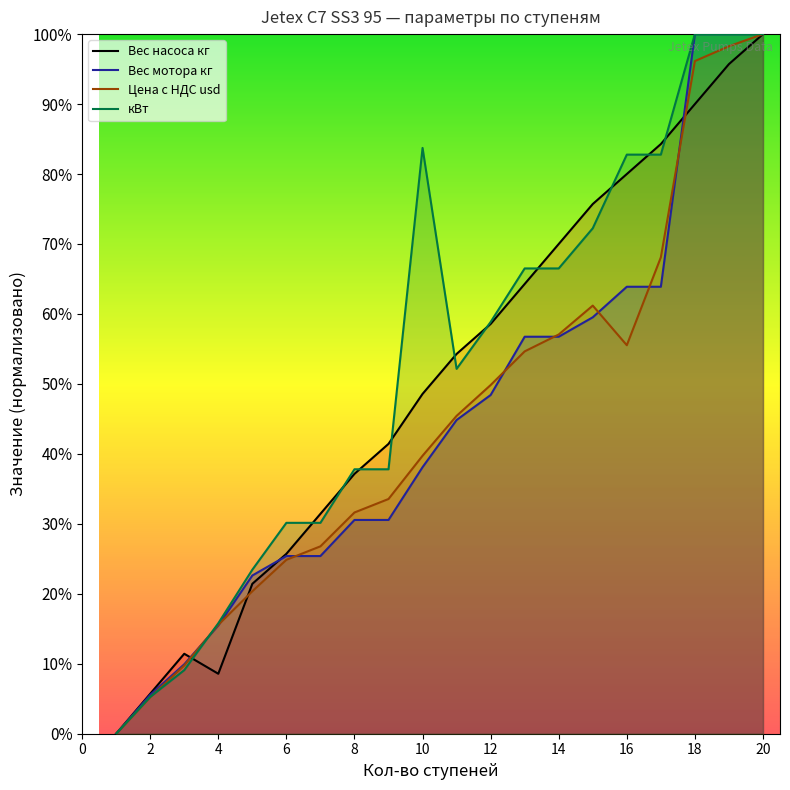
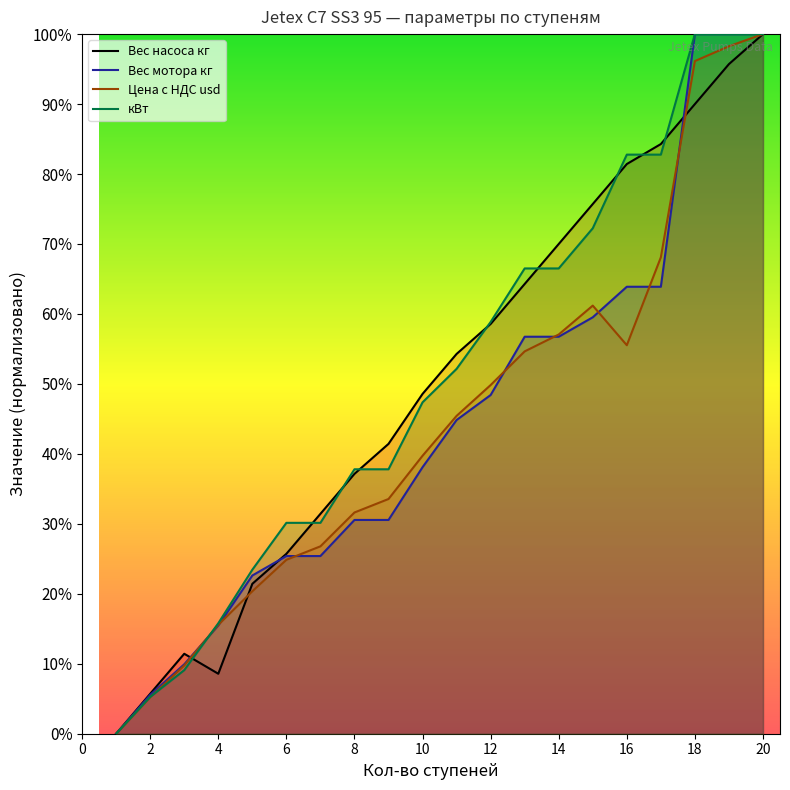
  {
    "Вес насоса кг": {
      "4": "9%",
      "8": "37%",
      "10": "49%",
      "14": "70%",
-     "16": "80%",
+     "16": "81%",
      "18": "90%"
    },
    "Вес мотора кг": {
      "8": "31%",
      "10": "38%",
      "12": "48%",
      "16": "64%"
    },
    "Цена с НДС usd": {
      "6": "25%",
      "8": "32%",
      "10": "40%",
      "12": "50%",
      "16": "56%",
      "18": "96%"
    },
    "кВт": {
      "6": "30%",
      "8": "38%",
-     "10": "84%",
+     "10": "47%",
      "14": "67%",
      "16": "83%"
    }
  }
